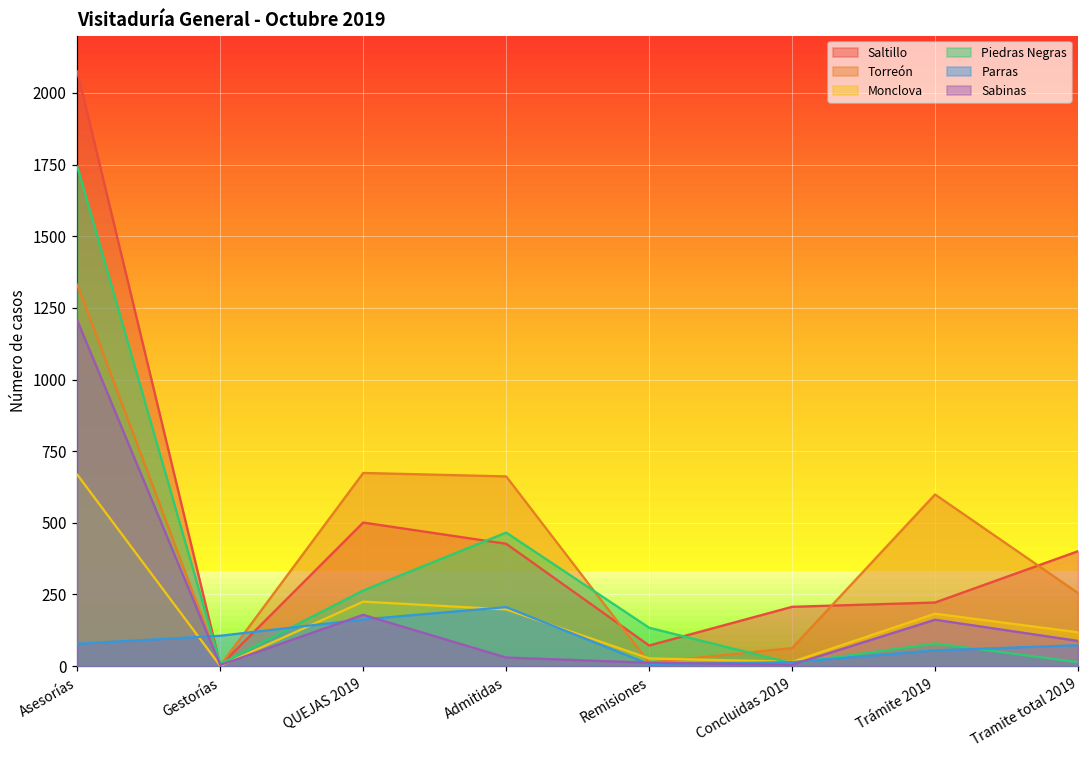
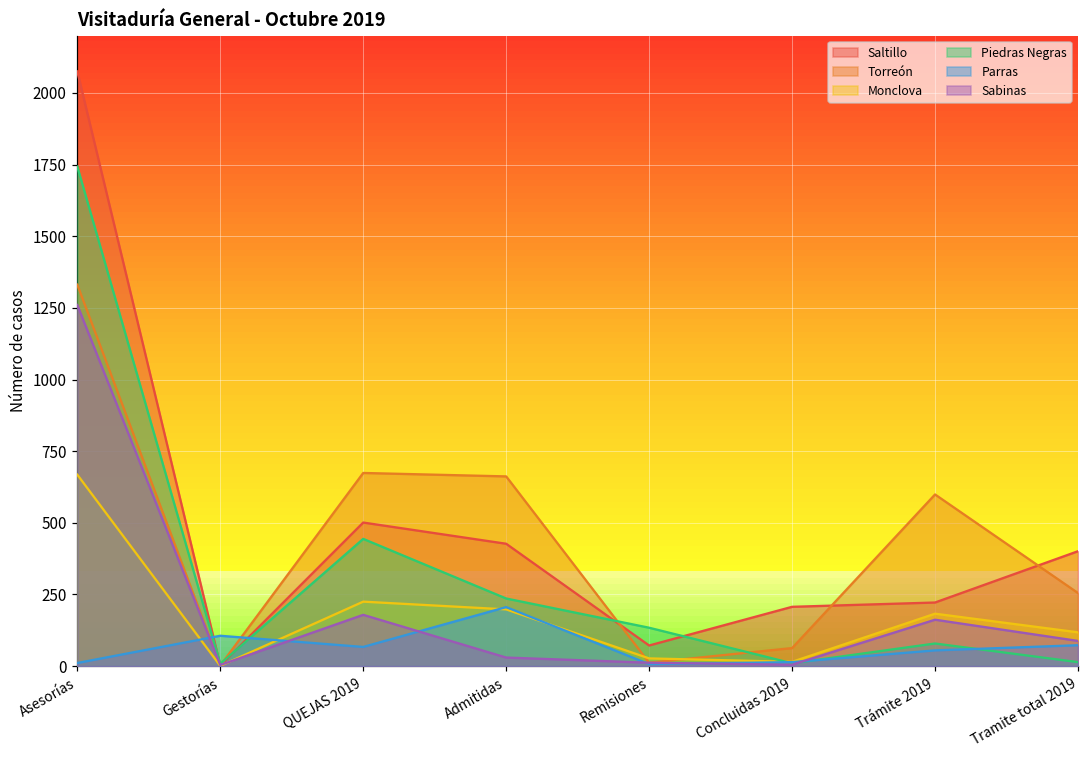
  {
    "Piedras Negras": {
      "Asesorías": 1740,
-     "QUEJAS 2019": 260,
-     "Admitidas": 470,
+     "QUEJAS 2019": 440,
+     "Admitidas": 240,
      "Remisiones": 130,
      "Trámite 2019": 80,
      "Tramite total 2019": 10
    },
    "Parras": {
-     "Asesorías": 80,
+     "Asesorías": 10,
      "Gestorías": 110,
-     "QUEJAS 2019": 160,
+     "QUEJAS 2019": 70,
      "Trámite 2019": 60,
      "Tramite total 2019": 70
    },
    "Sabinas": {
-     "Asesorías": 1210,
+     "Asesorías": 1260,
      "QUEJAS 2019": 180,
      "Admitidas": 30,
      "Trámite 2019": 160,
      "Tramite total 2019": 90
    }
  }
